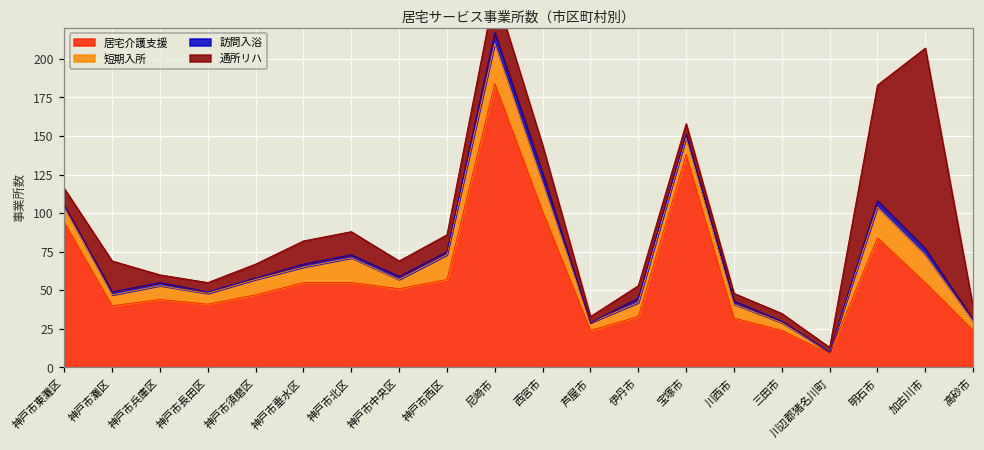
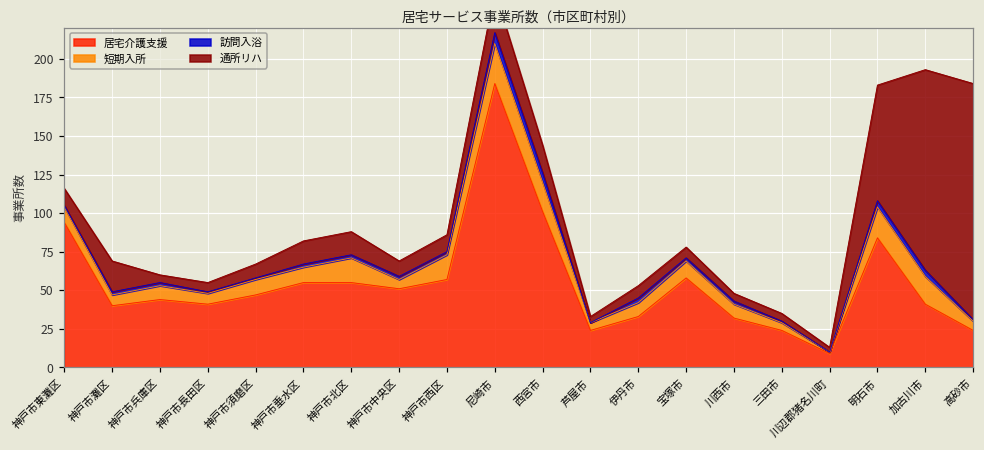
  {
    "居宅介護支援": {
      "神戸市東灘区": 94,
      "神戸市灘区": 40,
      "神戸市兵庫区": 44,
      "神戸市長田区": 41,
      "神戸市須磨区": 47,
      "神戸市垂水区": 55,
      "神戸市北区": 55,
      "神戸市中央区": 51,
      "神戸市西区": 57,
      "尼崎市": 184,
      "西宮市": 101,
      "芦屋市": 24,
      "伊丹市": 33,
-     "宝塚市": 138,
+     "宝塚市": 58,
      "川西市": 32,
      "三田市": 24,
      "明石市": 84,
-     "加古川市": 55,
+     "加古川市": 41,
      "高砂市": 24
    },
    "短期入所": {
      "神戸市灘区": 7,
      "神戸市兵庫区": 9,
      "神戸市垂水区": 10,
      "神戸市北区": 16,
      "神戸市中央区": 6,
      "神戸市西区": 16,
      "尼崎市": 26,
      "西宮市": 19,
      "伊丹市": 9,
      "宝塚市": 11,
      "川西市": 9,
      "明石市": 20,
      "加古川市": 18
    },
    "訪問入浴": {
      "神戸市灘区": 2,
      "神戸市兵庫区": 2,
      "神戸市垂水区": 2,
      "神戸市北区": 2,
      "神戸市中央区": 2,
      "神戸市西区": 2,
      "尼崎市": 7,
      "西宮市": 6,
      "伊丹市": 3,
      "宝塚市": 2,
      "川西市": 2,
      "明石市": 4,
      "加古川市": 4
    },
    "通所リハ": {
      "神戸市東灘区": 11,
      "神戸市灘区": 20,
      "神戸市兵庫区": 5,
      "神戸市長田区": 6,
      "神戸市須磨区": 9,
      "神戸市垂水区": 15,
      "神戸市北区": 15,
      "神戸市中央区": 10,
      "神戸市西区": 11,
      "西宮市": 18,
      "芦屋市": 4,
      "伊丹市": 8,
      "宝塚市": 7,
      "川西市": 5,
      "三田市": 5,
      "川辺郡猪名川町": 3,
      "明石市": 75,
      "加古川市": 130,
-     "高砂市": 8
+     "高砂市": 153
    }
  }
